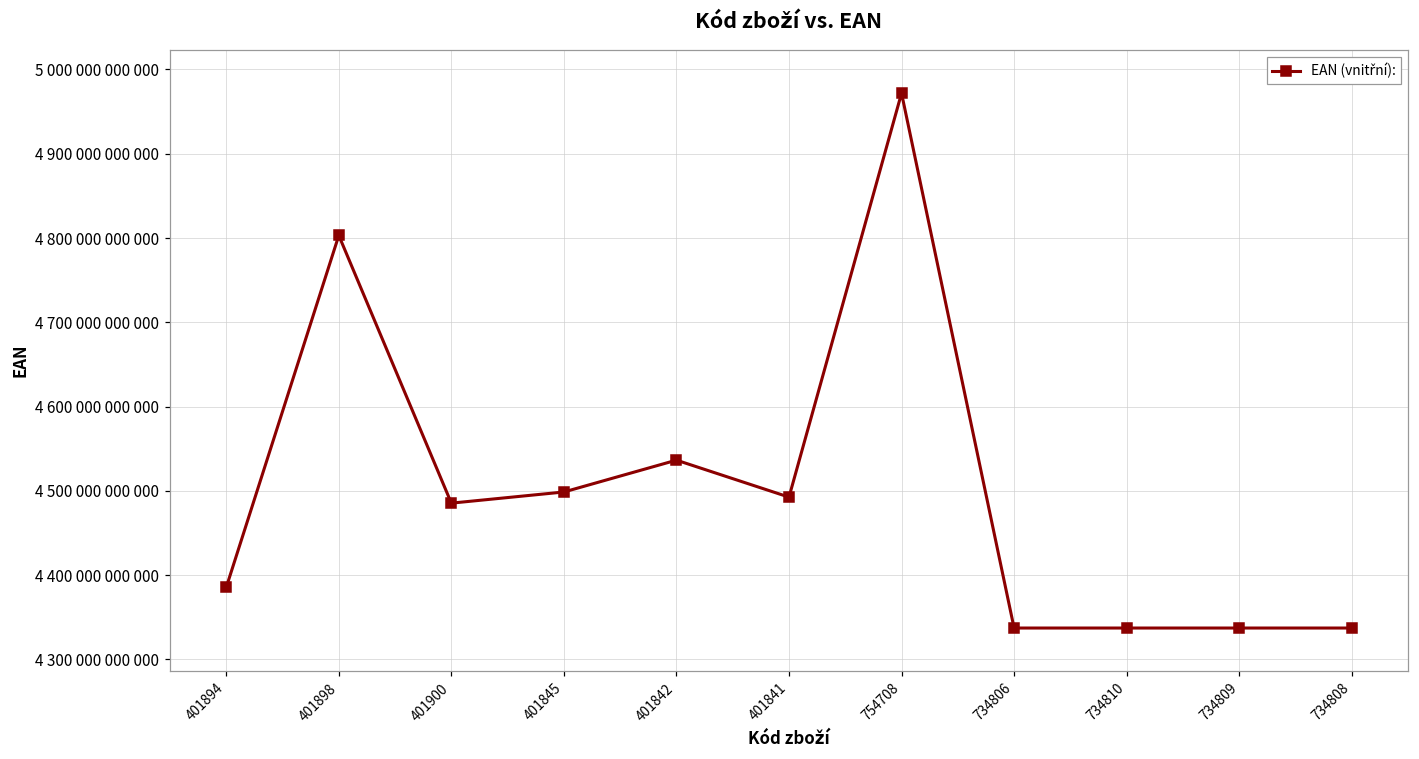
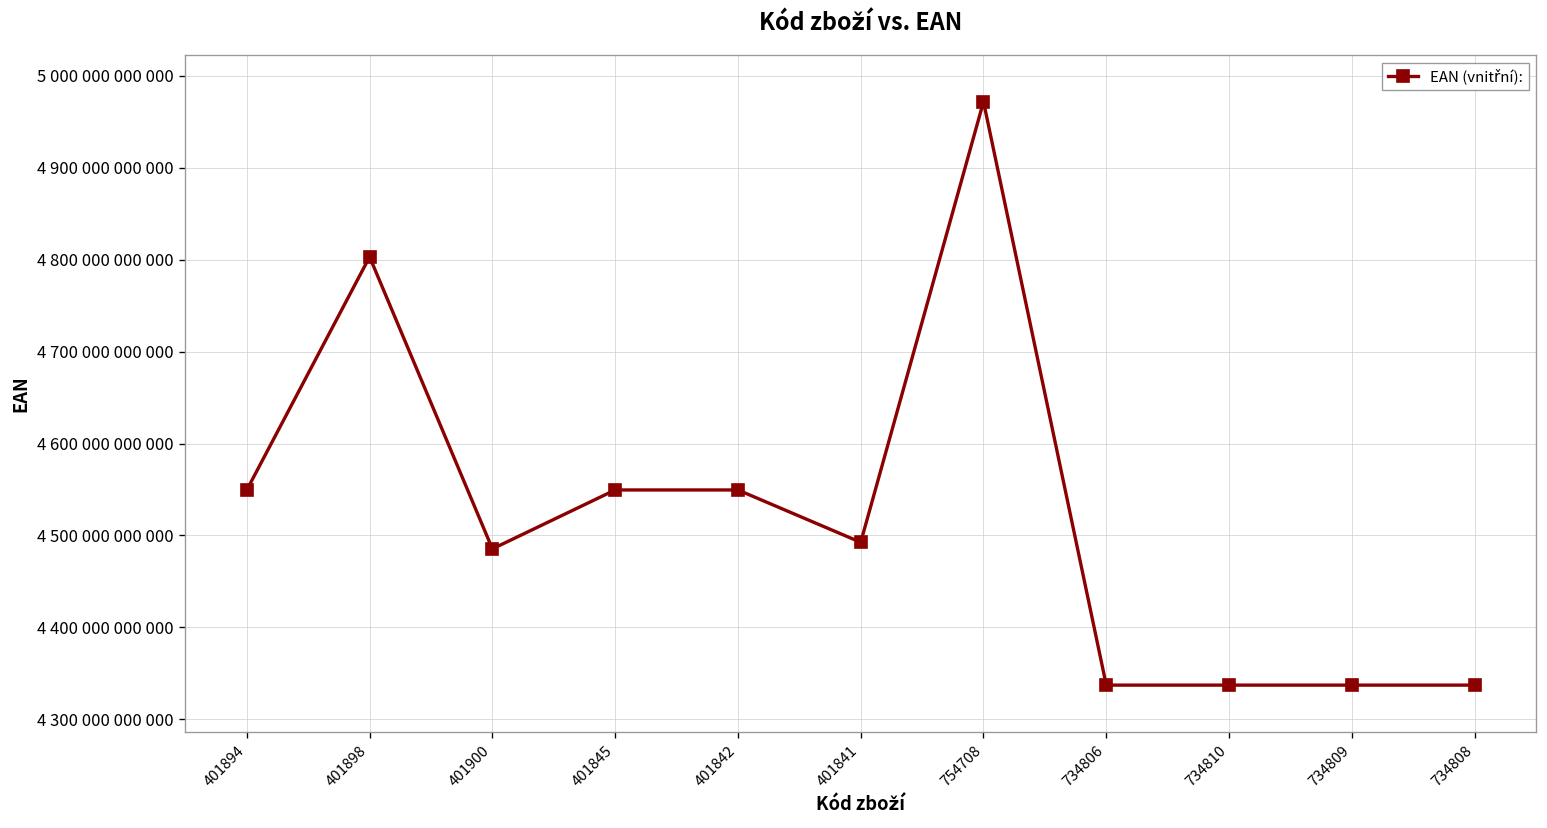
  {
-   "401894": 4390000000000,
+   "401894": 4550000000000,
    "401898": 4800000000000,
    "401900": 4490000000000,
-   "401845": 4500000000000,
-   "401842": 4540000000000,
+   "401845": 4550000000000,
+   "401842": 4550000000000,
    "401841": 4490000000000,
    "754708": 4970000000000,
    "734806": 4340000000000,
    "734810": 4340000000000,
    "734809": 4340000000000,
    "734808": 4340000000000
  }
